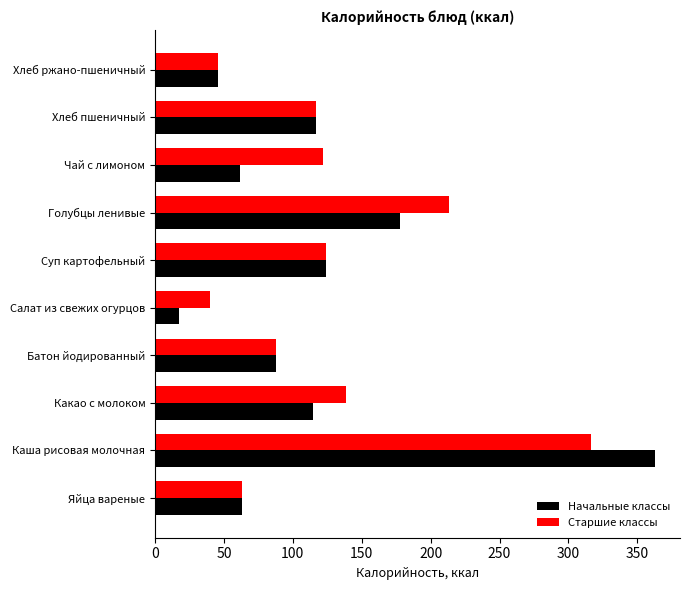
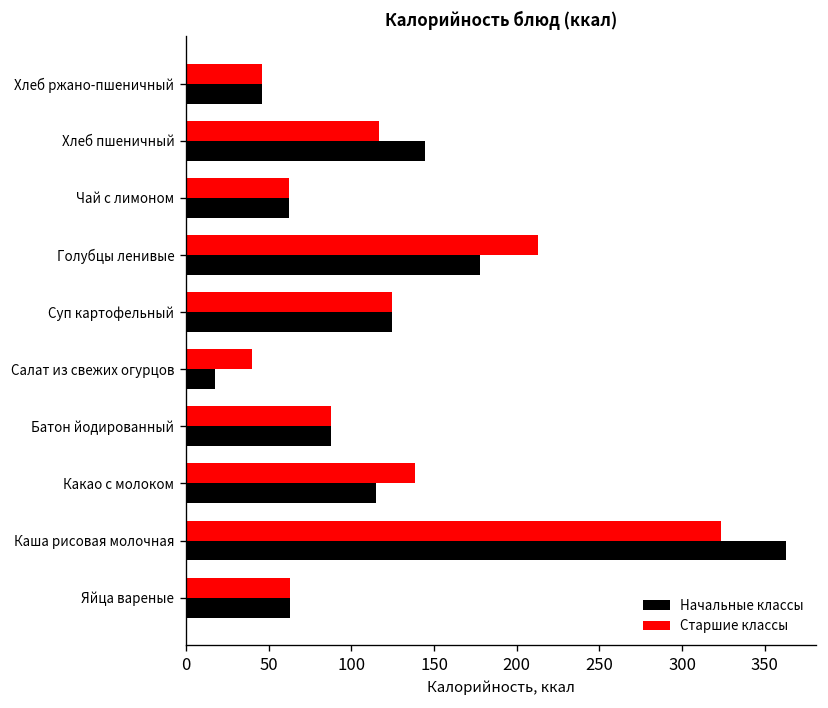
  {
    "Начальные классы": {
      "Хлеб ржано-пшеничный": 46,
-     "Хлеб пшеничный": 117,
+     "Хлеб пшеничный": 145,
      "Чай с лимоном": 62,
      "Голубцы ленивые": 178,
      "Суп картофельный": 124,
      "Салат из свежих огурцов": 18,
      "Батон йодированный": 88,
      "Какао с молоком": 115,
      "Каша рисовая молочная": 363,
      "Яйца вареные": 63
    },
    "Старшие классы": {
      "Хлеб ржано-пшеничный": 46,
      "Хлеб пшеничный": 117,
-     "Чай с лимоном": 122,
+     "Чай с лимоном": 62,
      "Голубцы ленивые": 213,
      "Суп картофельный": 124,
      "Салат из свежих огурцов": 40,
      "Батон йодированный": 88,
      "Какао с молоком": 138,
-     "Каша рисовая молочная": 317,
+     "Каша рисовая молочная": 324,
      "Яйца вареные": 63
    }
  }
